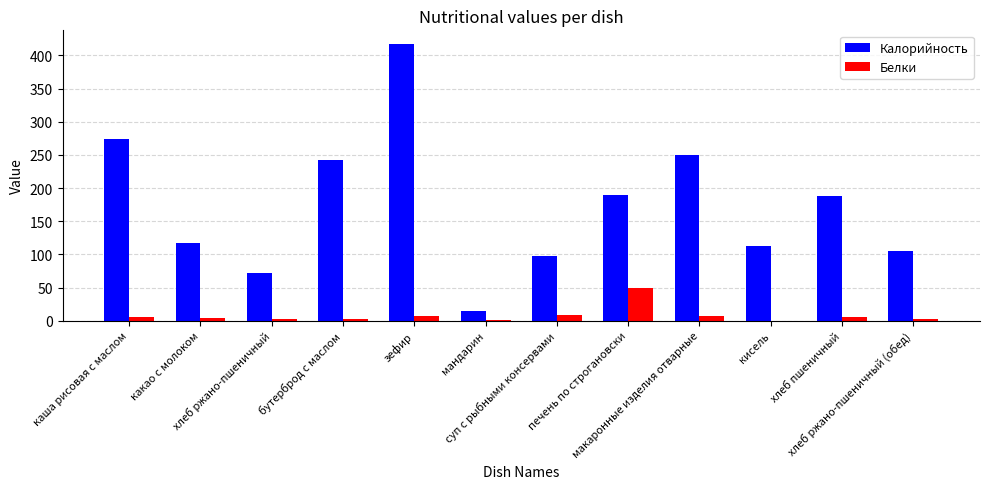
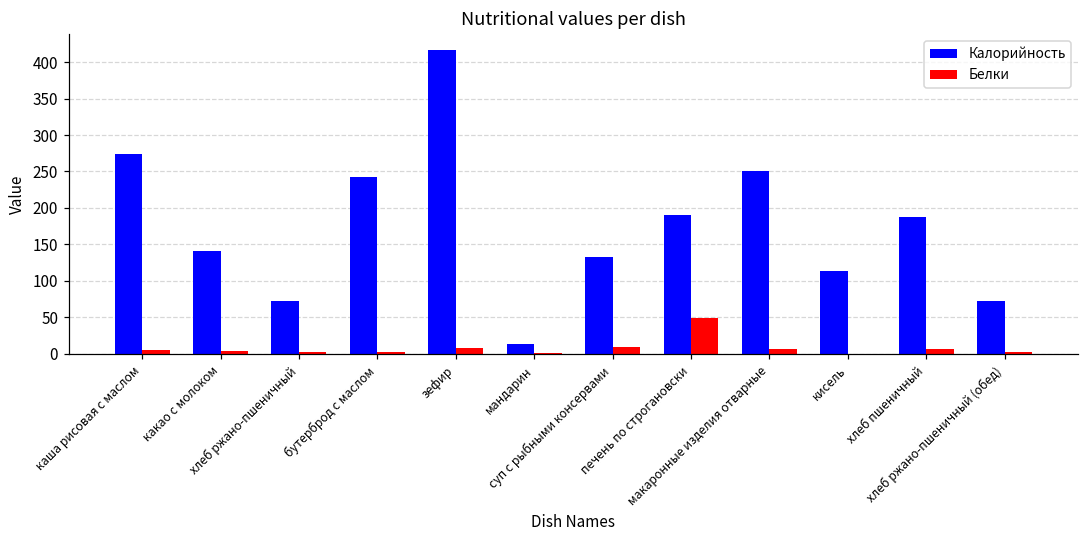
  {
    "Калорийность": {
      "каша рисовая с маслом": 270,
-     "какао с молоком": 120,
+     "какао с молоком": 140,
      "хлеб ржано-пшеничный": 70,
      "бутерброд с маслом": 240,
      "зефир": 420,
      "мандарин": 10,
-     "суп с рыбными консервами": 100,
+     "суп с рыбными консервами": 130,
      "печень по строгановски": 190,
      "макаронные изделия отварные": 250,
      "кисель": 110,
      "хлеб пшеничный": 190,
-     "хлеб ржано-пшеничный (обед)": 110
+     "хлеб ржано-пшеничный (обед)": 70
    },
    "Белки": {
      "каша рисовая с маслом": 10,
      "какао с молоком": 0,
      "зефир": 10,
      "суп с рыбными консервами": 10,
      "печень по строгановски": 50,
      "макаронные изделия отварные": 10,
      "хлеб пшеничный": 10
    }
  }
